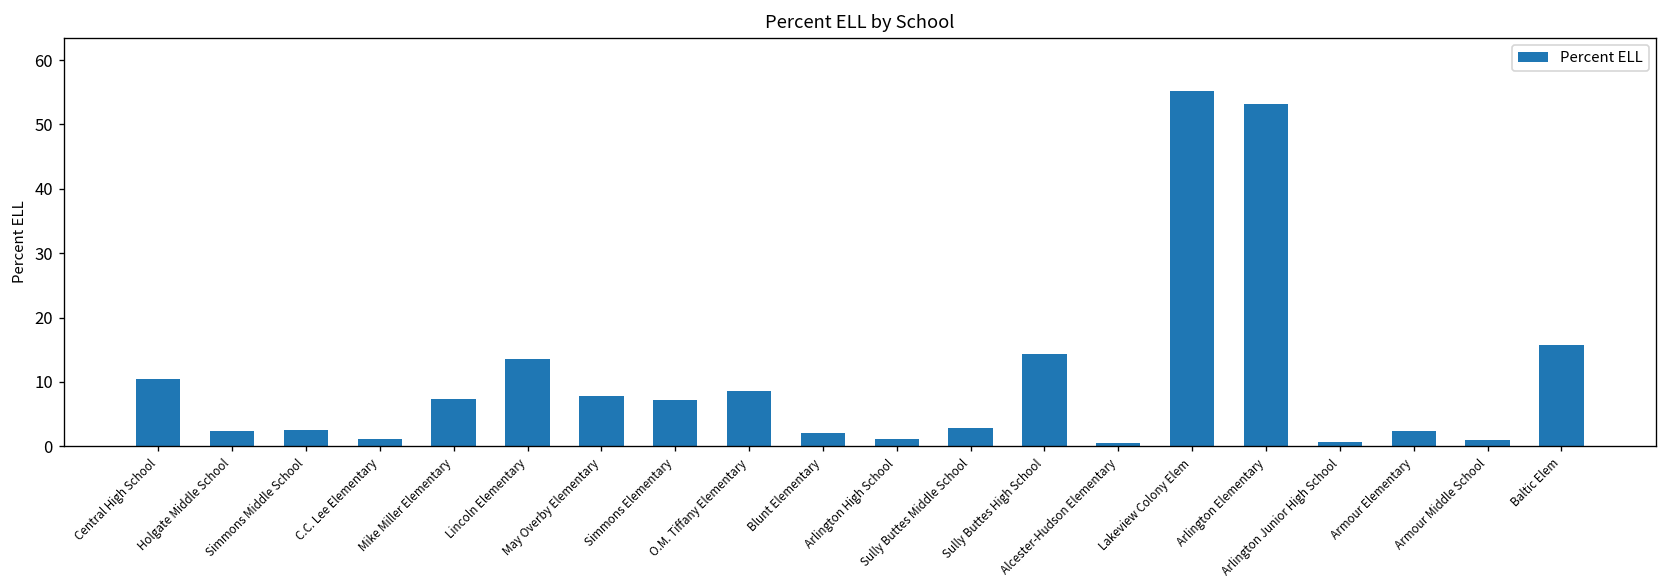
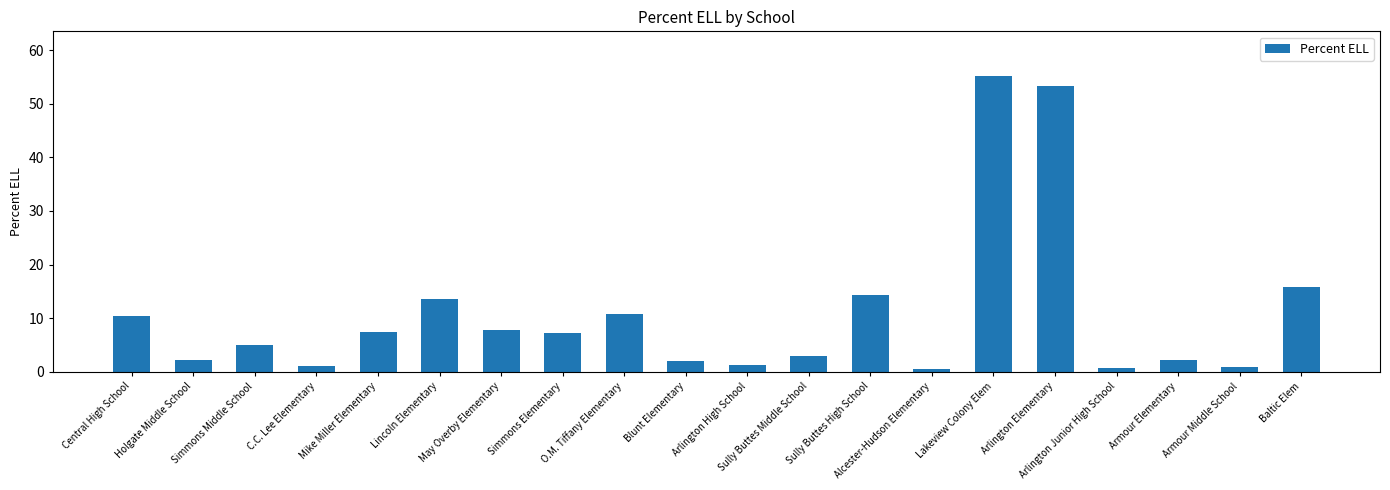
  {
    "Central High School": 11,
    "Holgate Middle School": 2,
-   "Simmons Middle School": 3,
+   "Simmons Middle School": 5,
    "C.C. Lee Elementary": 1,
    "Mike Miller Elementary": 7,
    "Lincoln Elementary": 14,
    "May Overby Elementary": 8,
    "Simmons Elementary": 7,
-   "O.M. Tiffany Elementary": 9,
+   "O.M. Tiffany Elementary": 11,
    "Blunt Elementary": 2,
    "Arlington High School": 1,
    "Sully Buttes Middle School": 3,
    "Sully Buttes High School": 14,
    "Alcester-Hudson Elementary": 1,
    "Lakeview Colony Elem": 55,
    "Arlington Elementary": 53,
    "Arlington Junior High School": 1,
    "Armour Elementary": 2,
    "Armour Middle School": 1,
    "Baltic Elem": 16
  }
